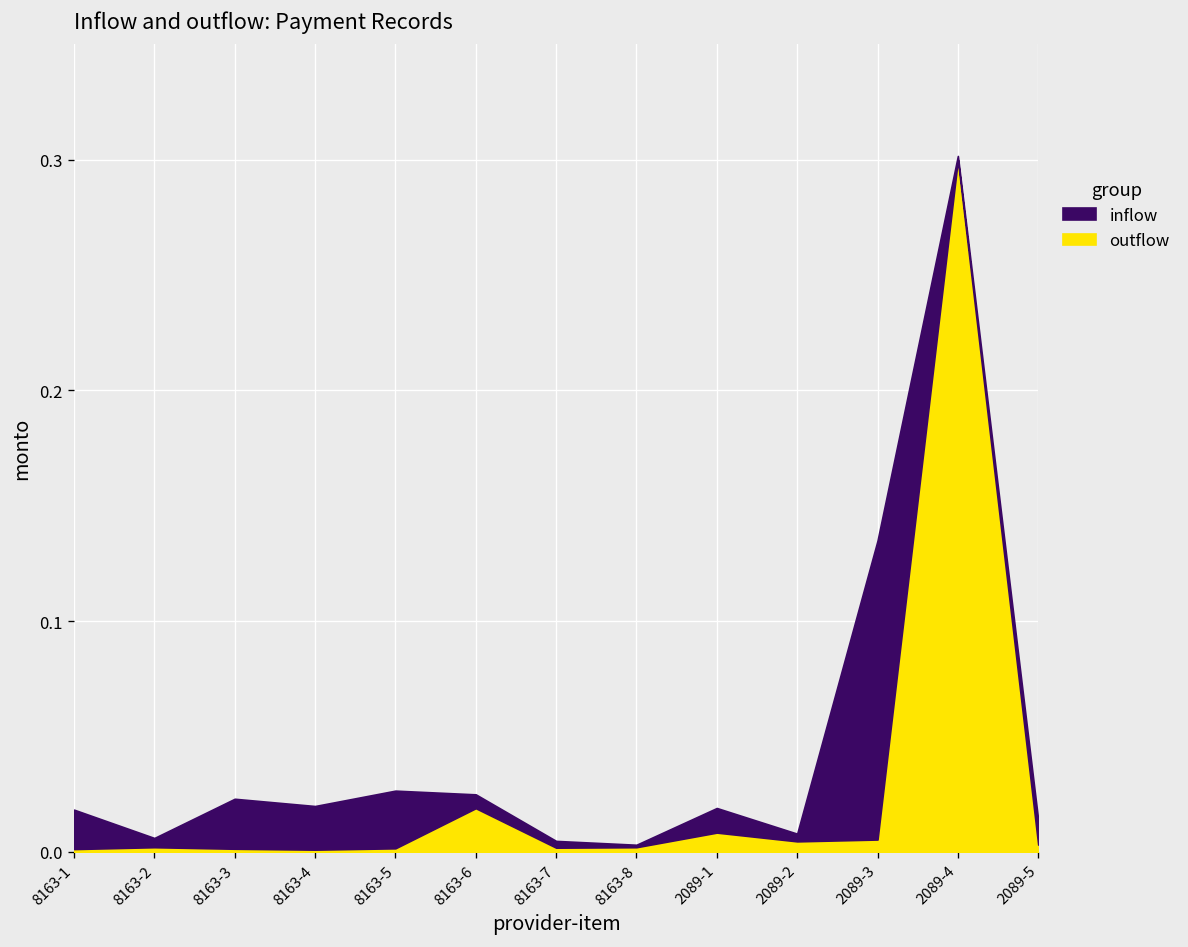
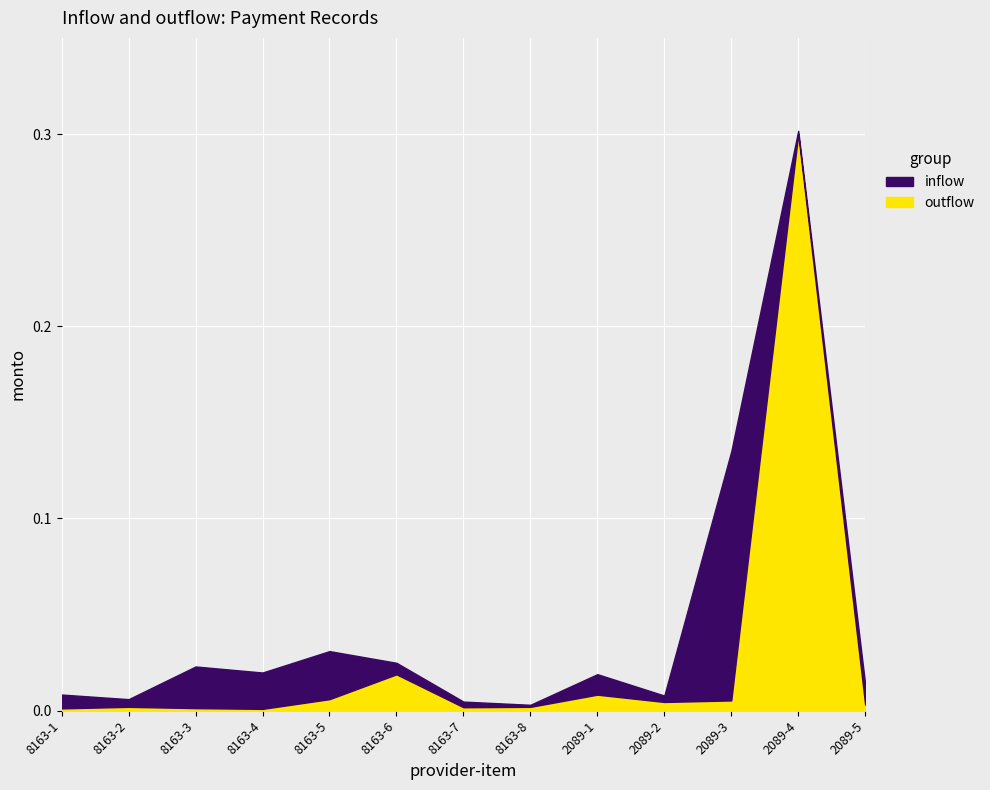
  {
    "outflow": {
      "8163-1": 0.001,
      "8163-2": 0.002,
      "8163-3": 0.001,
      "8163-4": 0.001,
-     "8163-5": 0.002,
+     "8163-5": 0.006,
      "8163-6": 0.019,
      "8163-7": 0.002,
      "2089-1": 0.008,
      "2089-2": 0.005,
      "2089-3": 0.005,
      "2089-4": 0.300,
      "2089-5": 0.003
    },
    "inflow": {
-     "8163-1": 0.017,
+     "8163-1": 0.007,
      "8163-2": 0.004,
      "8163-3": 0.022,
      "8163-4": 0.019,
      "8163-5": 0.025,
      "8163-6": 0.006,
      "8163-7": 0.003,
      "2089-1": 0.011,
      "2089-2": 0.003,
      "2089-3": 0.130,
      "2089-4": 0.002,
      "2089-5": 0.011
    }
  }
